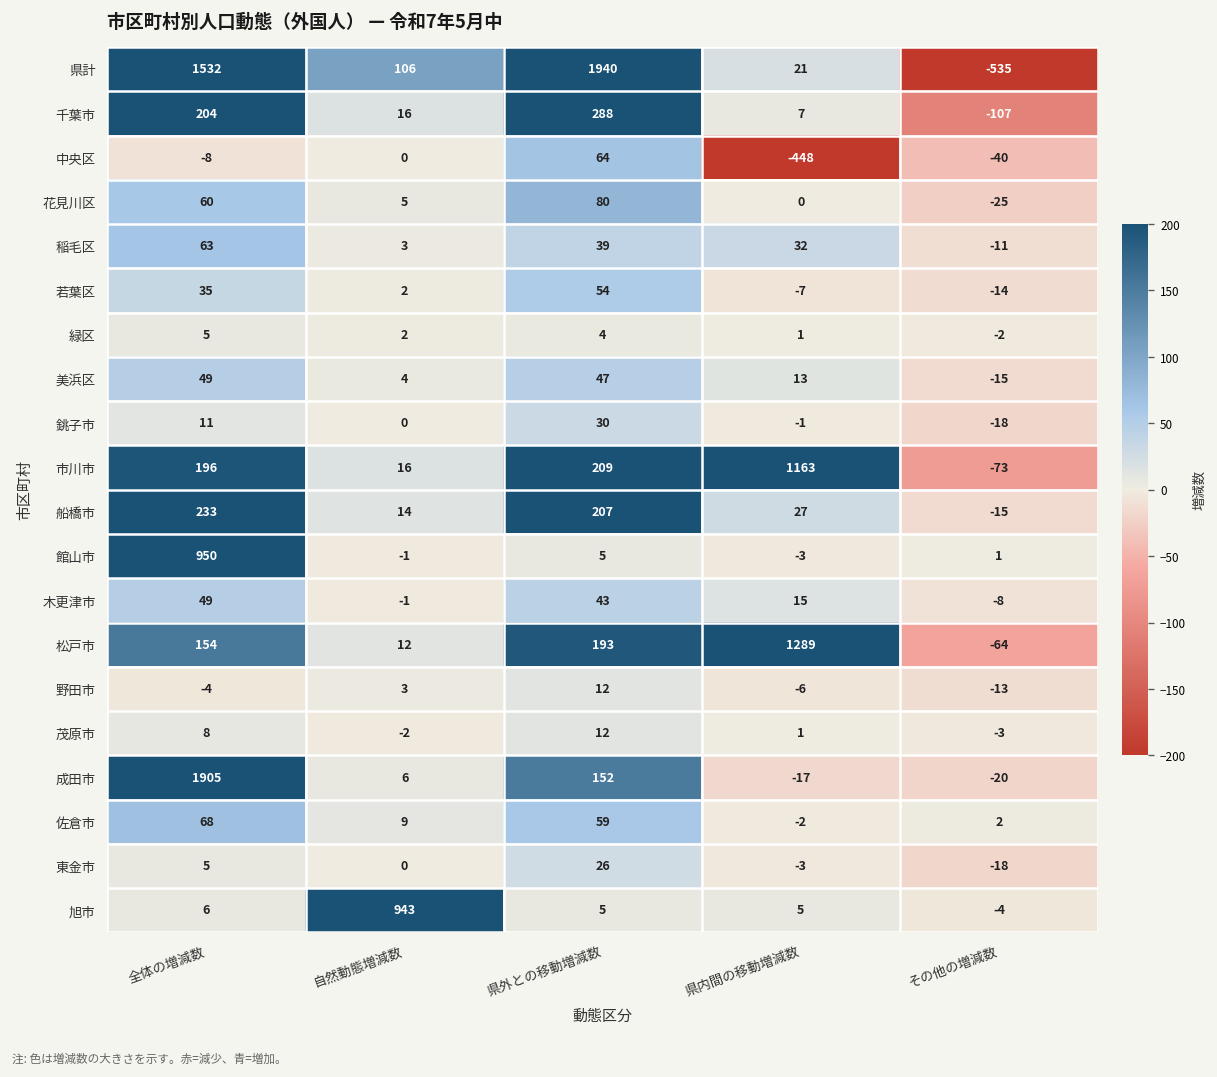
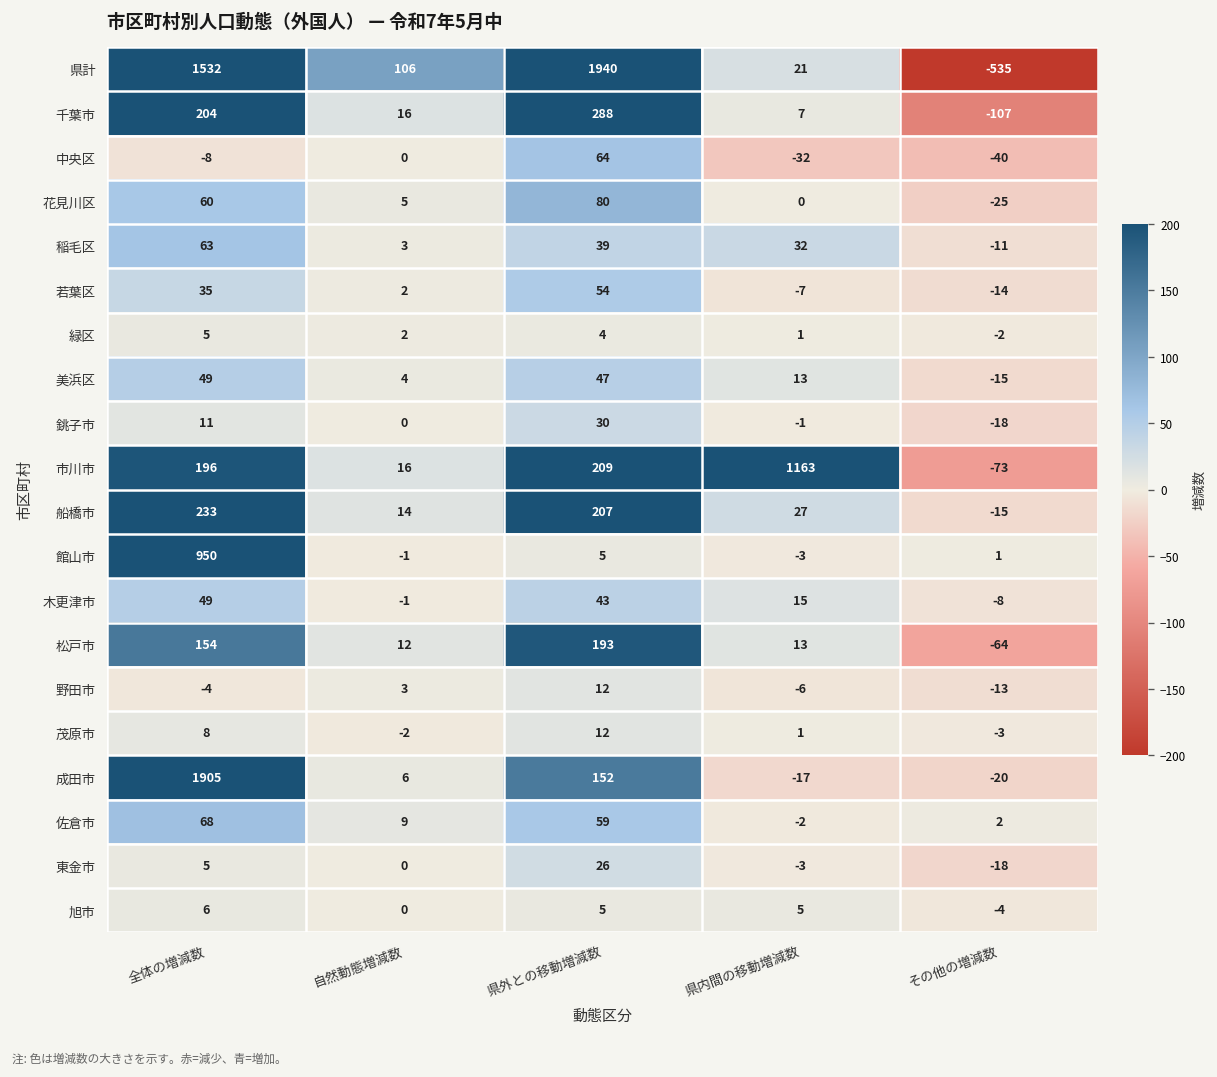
  {
    "県計": {
      "全体の増減数": 1532,
      "自然動態増減数": 106,
      "県外との移動増減数": 1940,
      "県内間の移動増減数": 21,
      "その他の増減数": -535
    },
    "千葉市": {
      "全体の増減数": 204,
      "自然動態増減数": 16,
      "県外との移動増減数": 288,
      "県内間の移動増減数": 7,
      "その他の増減数": -107
    },
    "中央区": {
      "全体の増減数": -8,
      "自然動態増減数": 0,
      "県外との移動増減数": 64,
-     "県内間の移動増減数": -448,
+     "県内間の移動増減数": -32,
      "その他の増減数": -40
    },
    "花見川区": {
      "全体の増減数": 60,
      "自然動態増減数": 5,
      "県外との移動増減数": 80,
      "県内間の移動増減数": 0,
      "その他の増減数": -25
    },
    "稲毛区": {
      "全体の増減数": 63,
      "自然動態増減数": 3,
      "県外との移動増減数": 39,
      "県内間の移動増減数": 32,
      "その他の増減数": -11
    },
    "若葉区": {
      "全体の増減数": 35,
      "自然動態増減数": 2,
      "県外との移動増減数": 54,
      "県内間の移動増減数": -7,
      "その他の増減数": -14
    },
    "緑区": {
      "全体の増減数": 5,
      "自然動態増減数": 2,
      "県外との移動増減数": 4,
      "県内間の移動増減数": 1,
      "その他の増減数": -2
    },
    "美浜区": {
      "全体の増減数": 49,
      "自然動態増減数": 4,
      "県外との移動増減数": 47,
      "県内間の移動増減数": 13,
      "その他の増減数": -15
    },
    "銚子市": {
      "全体の増減数": 11,
      "自然動態増減数": 0,
      "県外との移動増減数": 30,
      "県内間の移動増減数": -1,
      "その他の増減数": -18
    },
    "市川市": {
      "全体の増減数": 196,
      "自然動態増減数": 16,
      "県外との移動増減数": 209,
      "県内間の移動増減数": 1163,
      "その他の増減数": -73
    },
    "船橋市": {
      "全体の増減数": 233,
      "自然動態増減数": 14,
      "県外との移動増減数": 207,
      "県内間の移動増減数": 27,
      "その他の増減数": -15
    },
    "館山市": {
      "全体の増減数": 950,
      "自然動態増減数": -1,
      "県外との移動増減数": 5,
      "県内間の移動増減数": -3,
      "その他の増減数": 1
    },
    "木更津市": {
      "全体の増減数": 49,
      "自然動態増減数": -1,
      "県外との移動増減数": 43,
      "県内間の移動増減数": 15,
      "その他の増減数": -8
    },
    "松戸市": {
      "全体の増減数": 154,
      "自然動態増減数": 12,
      "県外との移動増減数": 193,
-     "県内間の移動増減数": 1289,
+     "県内間の移動増減数": 13,
      "その他の増減数": -64
    },
    "野田市": {
      "全体の増減数": -4,
      "自然動態増減数": 3,
      "県外との移動増減数": 12,
      "県内間の移動増減数": -6,
      "その他の増減数": -13
    },
    "茂原市": {
      "全体の増減数": 8,
      "自然動態増減数": -2,
      "県外との移動増減数": 12,
      "県内間の移動増減数": 1,
      "その他の増減数": -3
    },
    "成田市": {
      "全体の増減数": 1905,
      "自然動態増減数": 6,
      "県外との移動増減数": 152,
      "県内間の移動増減数": -17,
      "その他の増減数": -20
    },
    "佐倉市": {
      "全体の増減数": 68,
      "自然動態増減数": 9,
      "県外との移動増減数": 59,
      "県内間の移動増減数": -2,
      "その他の増減数": 2
    },
    "東金市": {
      "全体の増減数": 5,
      "自然動態増減数": 0,
      "県外との移動増減数": 26,
      "県内間の移動増減数": -3,
      "その他の増減数": -18
    },
    "旭市": {
      "全体の増減数": 6,
-     "自然動態増減数": 943,
+     "自然動態増減数": 0,
      "県外との移動増減数": 5,
      "県内間の移動増減数": 5,
      "その他の増減数": -4
    }
  }
